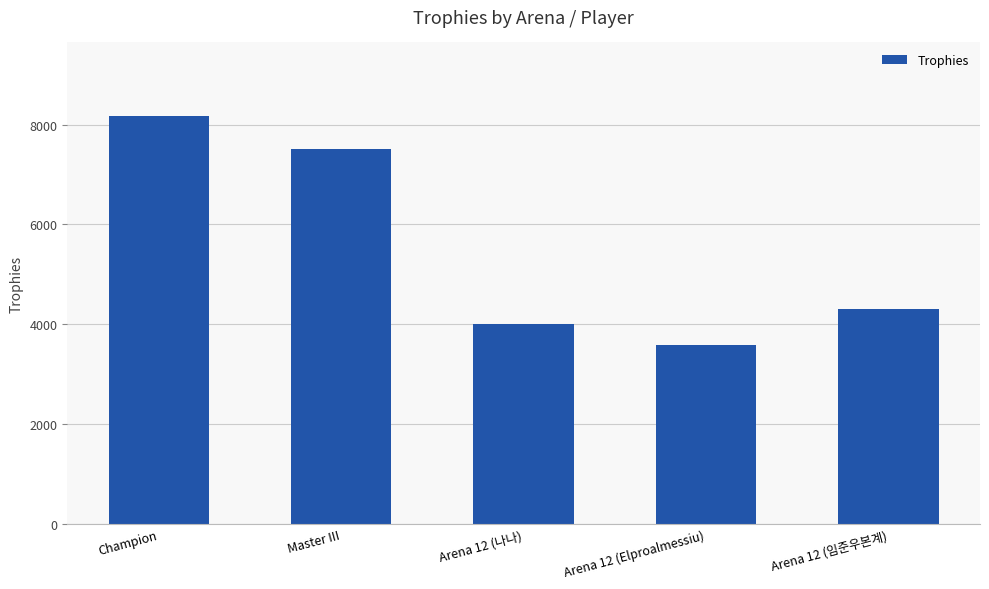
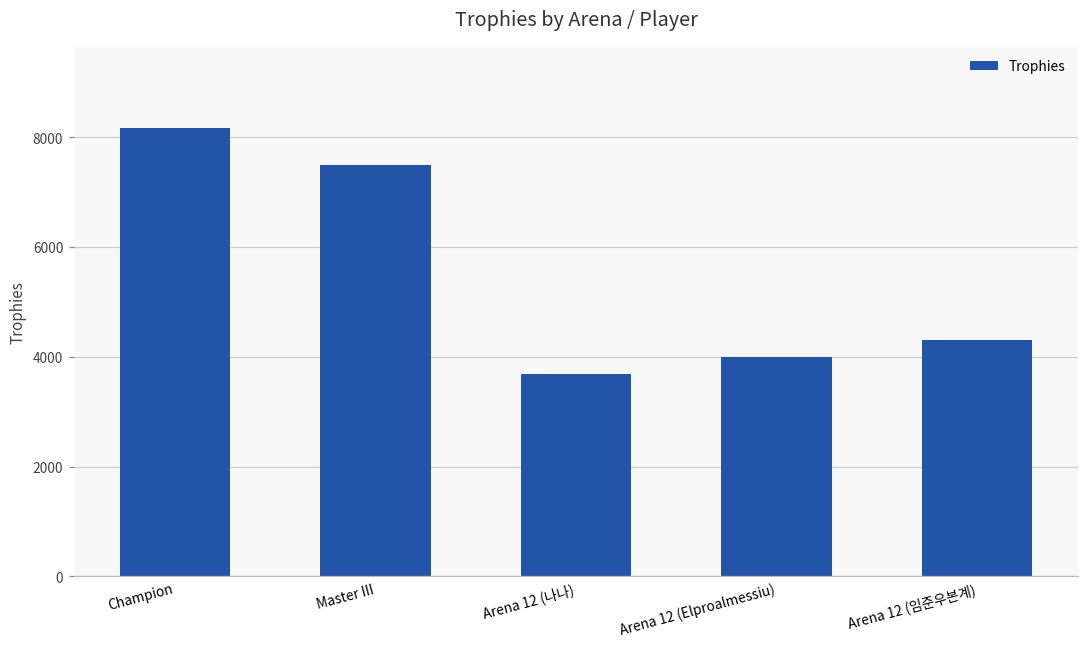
  {
    "Champion": 8200,
    "Master III": 7500,
-   "Arena 12 (나나)": 4000,
-   "Arena 12 (Elproalmessiu)": 3600,
+   "Arena 12 (나나)": 3700,
+   "Arena 12 (Elproalmessiu)": 4000,
    "Arena 12 (임준우본계)": 4300
  }
